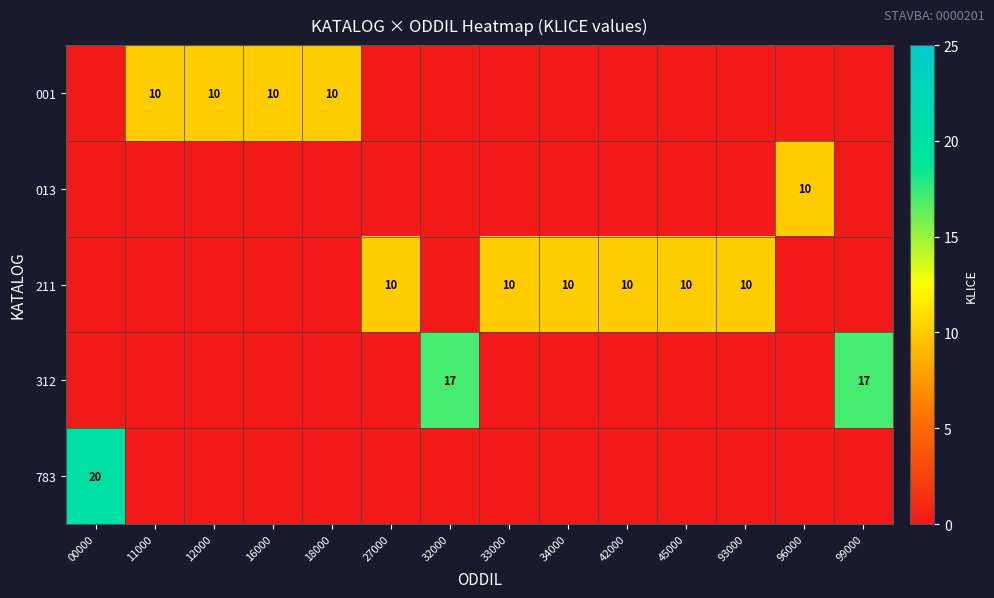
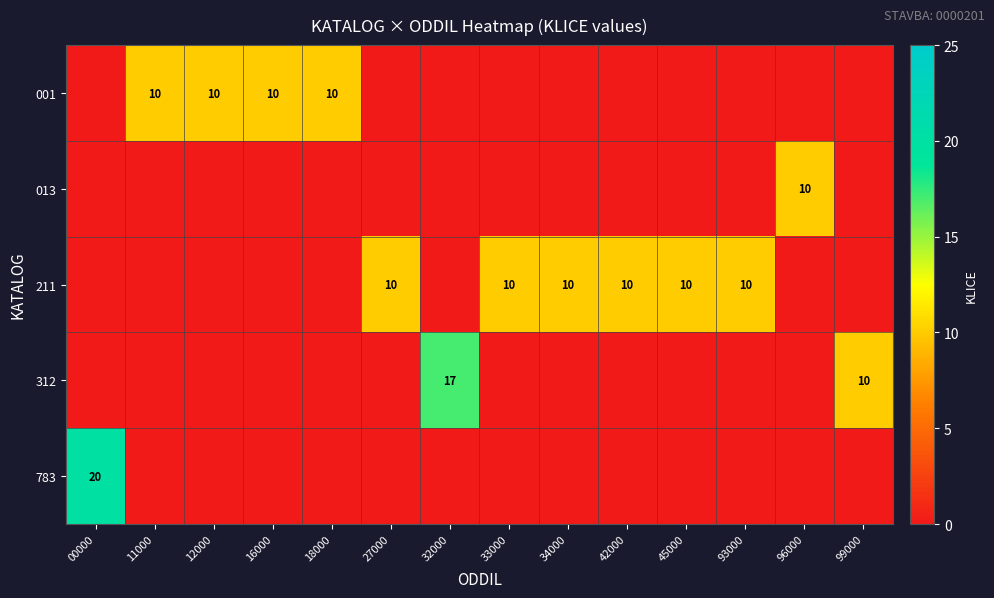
  {
    "001": {
      "11000": 10,
      "12000": 10,
      "16000": 10,
      "18000": 10
    },
    "013": {
      "96000": 10
    },
    "211": {
      "27000": 10,
      "33000": 10,
      "34000": 10,
      "42000": 10,
      "45000": 10,
      "93000": 10
    },
    "312": {
      "32000": 17,
-     "99000": 17
+     "99000": 10
    },
    "783": {
      "00000": 20
    }
  }
